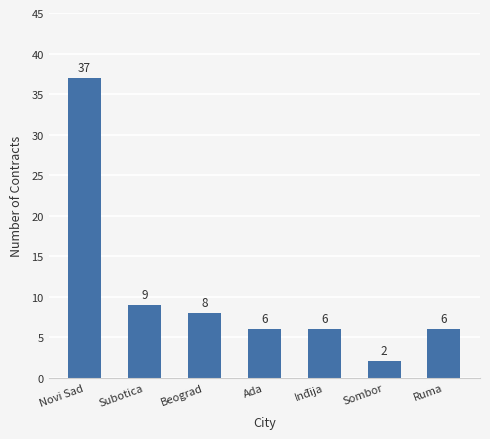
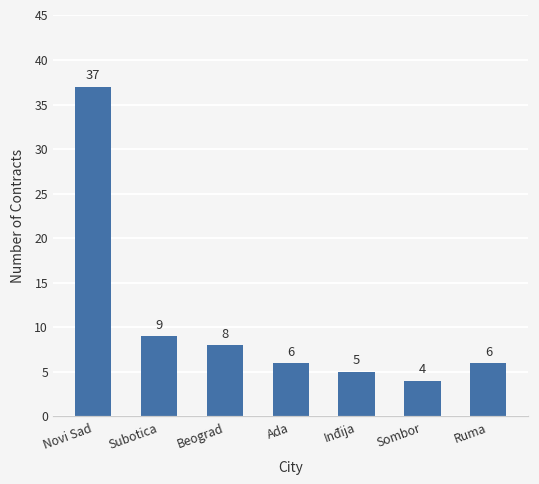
  {
    "Novi Sad": 37,
    "Subotica": 9,
    "Beograd": 8,
    "Ada": 6,
-   "Inđija": 6,
-   "Sombor": 2,
+   "Inđija": 5,
+   "Sombor": 4,
    "Ruma": 6
  }
